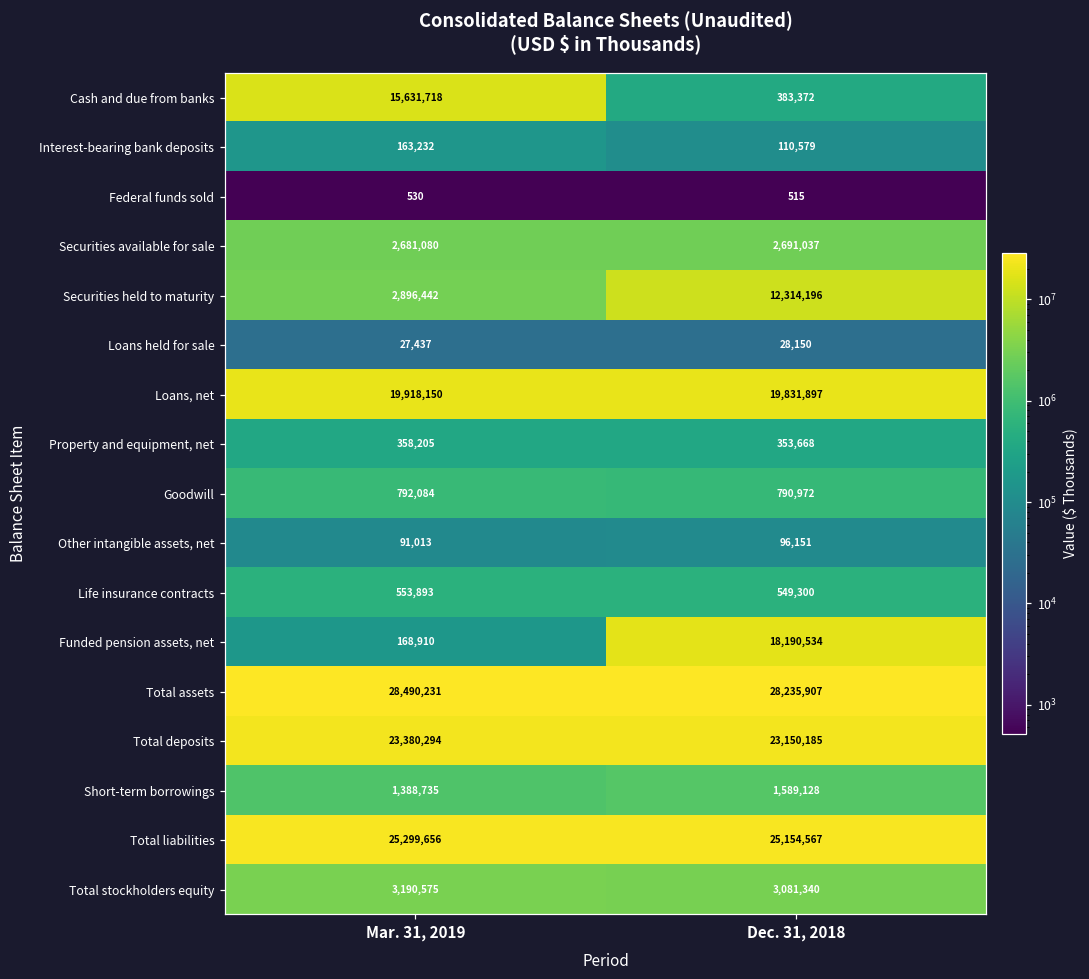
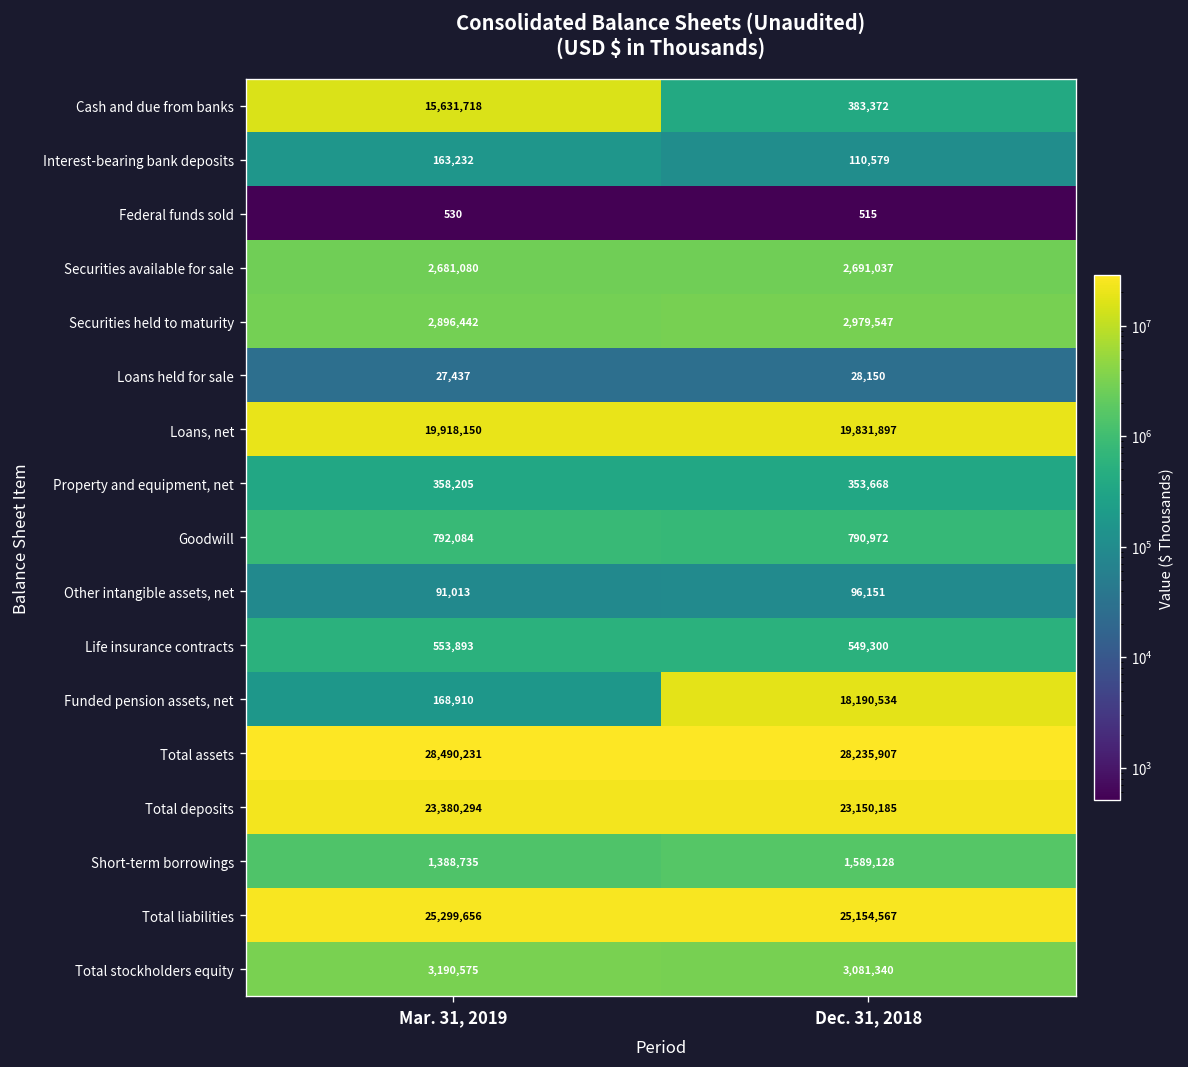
  {
    "Cash and due from banks": {
      "Mar. 31, 2019": "15,631,718",
      "Dec. 31, 2018": "383,372"
    },
    "Interest-bearing bank deposits": {
      "Mar. 31, 2019": "163,232",
      "Dec. 31, 2018": "110,579"
    },
    "Federal funds sold": {
      "Mar. 31, 2019": "530",
      "Dec. 31, 2018": "515"
    },
    "Securities available for sale": {
      "Mar. 31, 2019": "2,681,080",
      "Dec. 31, 2018": "2,691,037"
    },
    "Securities held to maturity": {
      "Mar. 31, 2019": "2,896,442",
-     "Dec. 31, 2018": "12,314,196"
+     "Dec. 31, 2018": "2,979,547"
    },
    "Loans held for sale": {
      "Mar. 31, 2019": "27,437",
      "Dec. 31, 2018": "28,150"
    },
    "Loans, net": {
      "Mar. 31, 2019": "19,918,150",
      "Dec. 31, 2018": "19,831,897"
    },
    "Property and equipment, net": {
      "Mar. 31, 2019": "358,205",
      "Dec. 31, 2018": "353,668"
    },
    "Goodwill": {
      "Mar. 31, 2019": "792,084",
      "Dec. 31, 2018": "790,972"
    },
    "Other intangible assets, net": {
      "Mar. 31, 2019": "91,013",
      "Dec. 31, 2018": "96,151"
    },
    "Life insurance contracts": {
      "Mar. 31, 2019": "553,893",
      "Dec. 31, 2018": "549,300"
    },
    "Funded pension assets, net": {
      "Mar. 31, 2019": "168,910",
      "Dec. 31, 2018": "18,190,534"
    },
    "Total assets": {
      "Mar. 31, 2019": "28,490,231",
      "Dec. 31, 2018": "28,235,907"
    },
    "Total deposits": {
      "Mar. 31, 2019": "23,380,294",
      "Dec. 31, 2018": "23,150,185"
    },
    "Short-term borrowings": {
      "Mar. 31, 2019": "1,388,735",
      "Dec. 31, 2018": "1,589,128"
    },
    "Total liabilities": {
      "Mar. 31, 2019": "25,299,656",
      "Dec. 31, 2018": "25,154,567"
    },
    "Total stockholders equity": {
      "Mar. 31, 2019": "3,190,575",
      "Dec. 31, 2018": "3,081,340"
    }
  }
